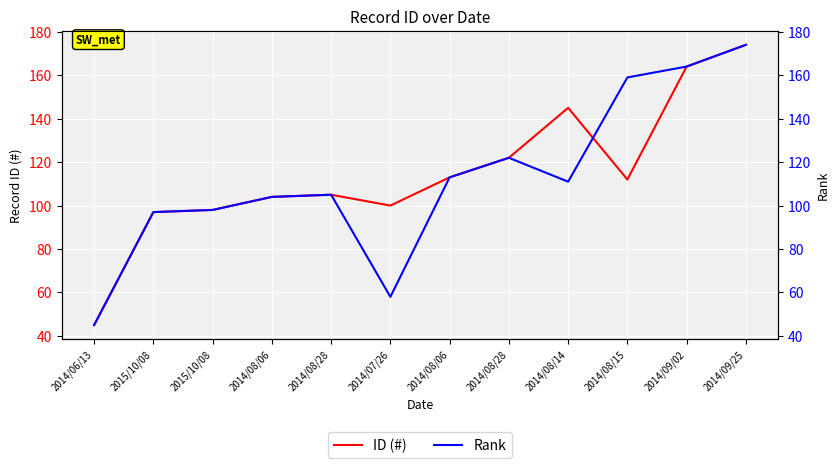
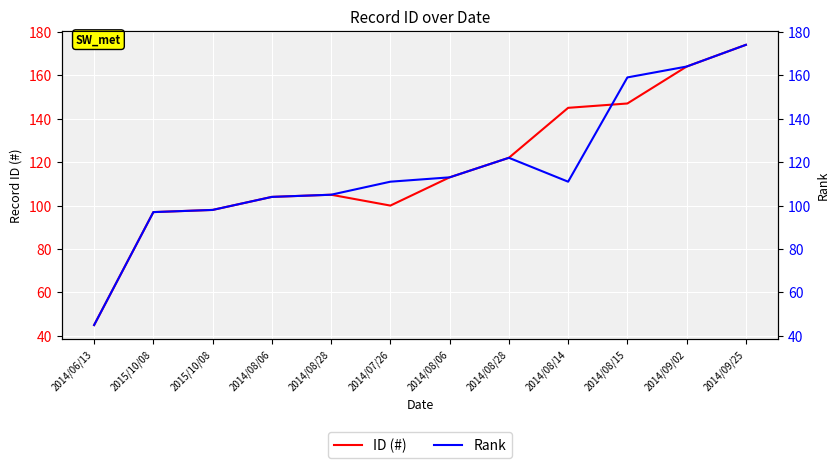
  {
    "ID (#)": {
      "2014/06/13": 45,
      "2014/07/26": 100,
      "2014/08/14": 145,
-     "2014/08/15": 112,
+     "2014/08/15": 147,
      "2014/09/02": 164,
      "2014/09/25": 174
    },
    "Rank": {
      "2014/06/13": 45,
-     "2014/07/26": 58,
+     "2014/07/26": 111,
      "2014/08/14": 111,
      "2014/08/15": 159,
      "2014/09/02": 164,
      "2014/09/25": 174
    }
  }
